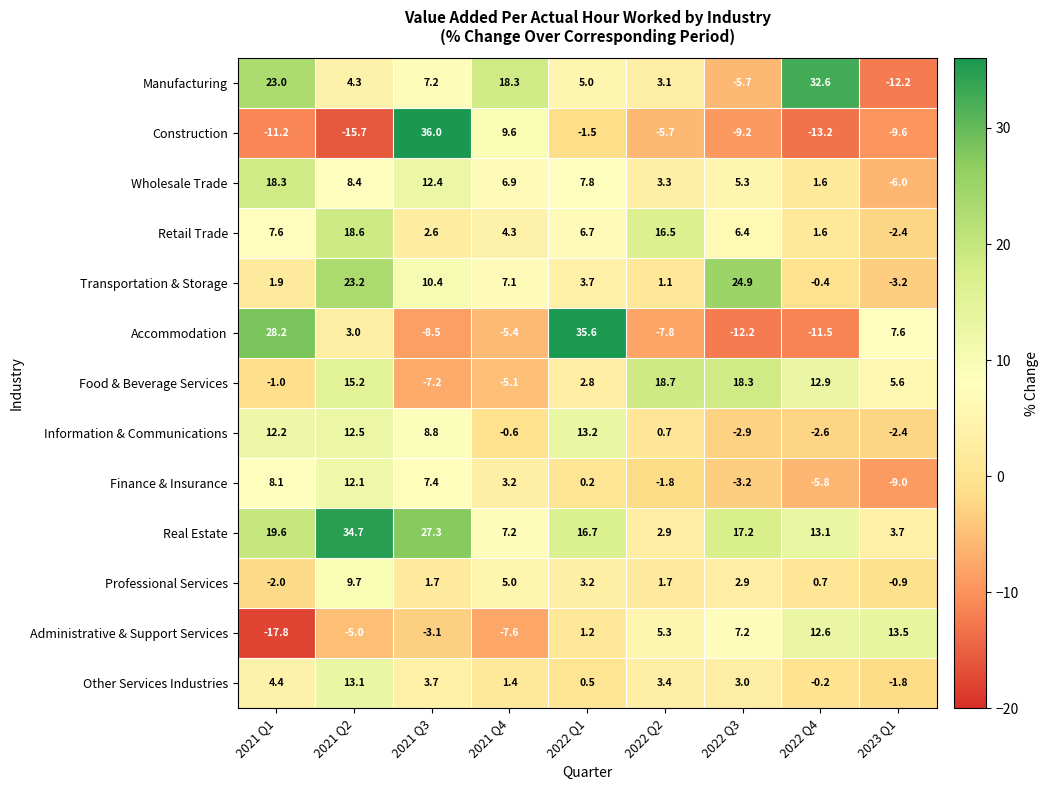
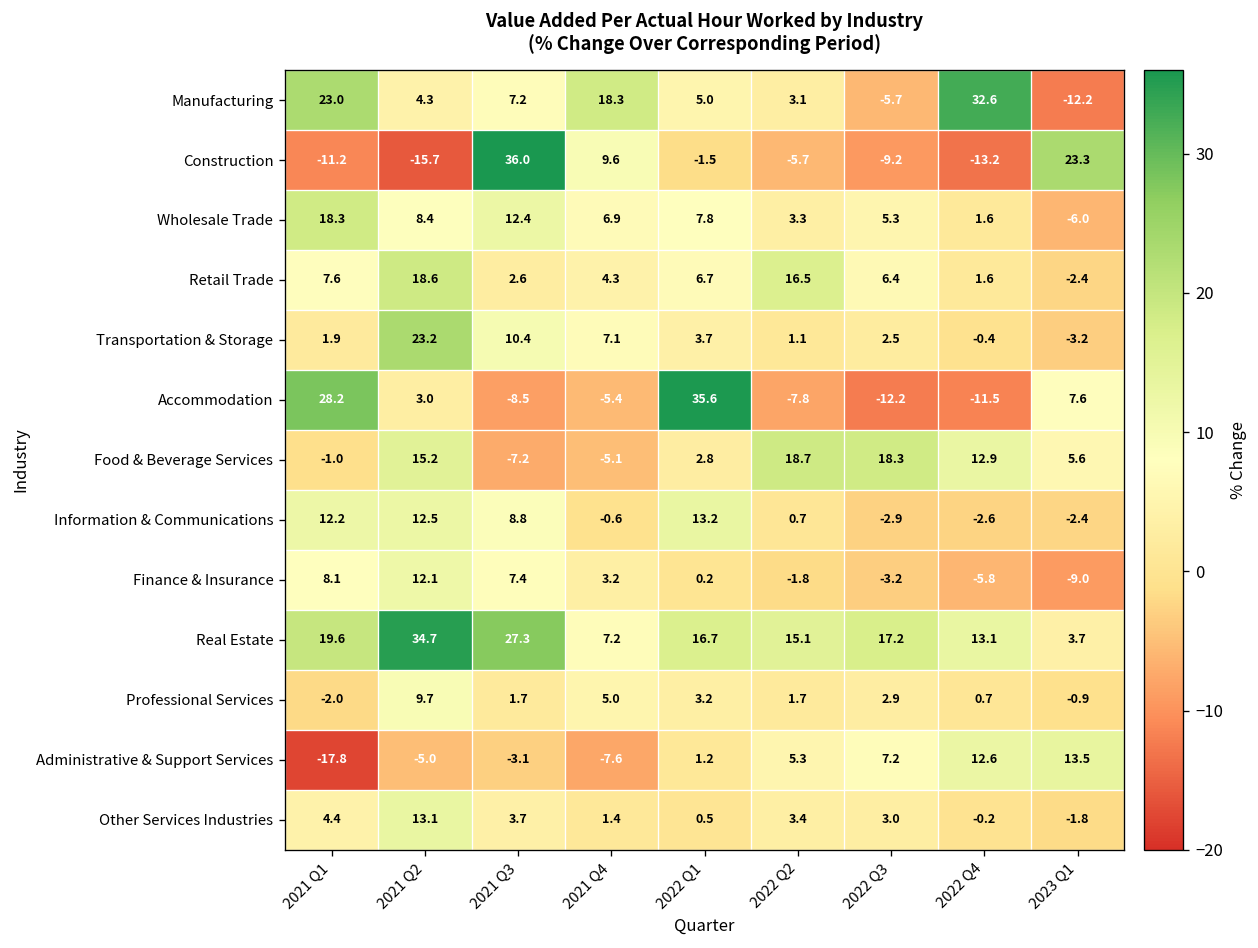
  {
    "Manufacturing": {
      "2021 Q1": 23.0,
      "2021 Q2": 4.3,
      "2021 Q3": 7.2,
      "2021 Q4": 18.3,
      "2022 Q1": 5.0,
      "2022 Q2": 3.1,
      "2022 Q3": -5.7,
      "2022 Q4": 32.6,
      "2023 Q1": -12.2
    },
    "Construction": {
      "2021 Q1": -11.2,
      "2021 Q2": -15.7,
      "2021 Q3": 36.0,
      "2021 Q4": 9.6,
      "2022 Q1": -1.5,
      "2022 Q2": -5.7,
      "2022 Q3": -9.2,
      "2022 Q4": -13.2,
-     "2023 Q1": -9.6
+     "2023 Q1": 23.3
    },
    "Wholesale Trade": {
      "2021 Q1": 18.3,
      "2021 Q2": 8.4,
      "2021 Q3": 12.4,
      "2021 Q4": 6.9,
      "2022 Q1": 7.8,
      "2022 Q2": 3.3,
      "2022 Q3": 5.3,
      "2022 Q4": 1.6,
      "2023 Q1": -6.0
    },
    "Retail Trade": {
      "2021 Q1": 7.6,
      "2021 Q2": 18.6,
      "2021 Q3": 2.6,
      "2021 Q4": 4.3,
      "2022 Q1": 6.7,
      "2022 Q2": 16.5,
      "2022 Q3": 6.4,
      "2022 Q4": 1.6,
      "2023 Q1": -2.4
    },
    "Transportation & Storage": {
      "2021 Q1": 1.9,
      "2021 Q2": 23.2,
      "2021 Q3": 10.4,
      "2021 Q4": 7.1,
      "2022 Q1": 3.7,
      "2022 Q2": 1.1,
-     "2022 Q3": 24.9,
+     "2022 Q3": 2.5,
      "2022 Q4": -0.4,
      "2023 Q1": -3.2
    },
    "Accommodation": {
      "2021 Q1": 28.2,
      "2021 Q2": 3.0,
      "2021 Q3": -8.5,
      "2021 Q4": -5.4,
      "2022 Q1": 35.6,
      "2022 Q2": -7.8,
      "2022 Q3": -12.2,
      "2022 Q4": -11.5,
      "2023 Q1": 7.6
    },
    "Food & Beverage Services": {
      "2021 Q1": -1.0,
      "2021 Q2": 15.2,
      "2021 Q3": -7.2,
      "2021 Q4": -5.1,
      "2022 Q1": 2.8,
      "2022 Q2": 18.7,
      "2022 Q3": 18.3,
      "2022 Q4": 12.9,
      "2023 Q1": 5.6
    },
    "Information & Communications": {
      "2021 Q1": 12.2,
      "2021 Q2": 12.5,
      "2021 Q3": 8.8,
      "2021 Q4": -0.6,
      "2022 Q1": 13.2,
      "2022 Q2": 0.7,
      "2022 Q3": -2.9,
      "2022 Q4": -2.6,
      "2023 Q1": -2.4
    },
    "Finance & Insurance": {
      "2021 Q1": 8.1,
      "2021 Q2": 12.1,
      "2021 Q3": 7.4,
      "2021 Q4": 3.2,
      "2022 Q1": 0.2,
      "2022 Q2": -1.8,
      "2022 Q3": -3.2,
      "2022 Q4": -5.8,
      "2023 Q1": -9.0
    },
    "Real Estate": {
      "2021 Q1": 19.6,
      "2021 Q2": 34.7,
      "2021 Q3": 27.3,
      "2021 Q4": 7.2,
      "2022 Q1": 16.7,
-     "2022 Q2": 2.9,
+     "2022 Q2": 15.1,
      "2022 Q3": 17.2,
      "2022 Q4": 13.1,
      "2023 Q1": 3.7
    },
    "Professional Services": {
      "2021 Q1": -2.0,
      "2021 Q2": 9.7,
      "2021 Q3": 1.7,
      "2021 Q4": 5.0,
      "2022 Q1": 3.2,
      "2022 Q2": 1.7,
      "2022 Q3": 2.9,
      "2022 Q4": 0.7,
      "2023 Q1": -0.9
    },
    "Administrative & Support Services": {
      "2021 Q1": -17.8,
      "2021 Q2": -5.0,
      "2021 Q3": -3.1,
      "2021 Q4": -7.6,
      "2022 Q1": 1.2,
      "2022 Q2": 5.3,
      "2022 Q3": 7.2,
      "2022 Q4": 12.6,
      "2023 Q1": 13.5
    },
    "Other Services Industries": {
      "2021 Q1": 4.4,
      "2021 Q2": 13.1,
      "2021 Q3": 3.7,
      "2021 Q4": 1.4,
      "2022 Q1": 0.5,
      "2022 Q2": 3.4,
      "2022 Q3": 3.0,
      "2022 Q4": -0.2,
      "2023 Q1": -1.8
    }
  }
